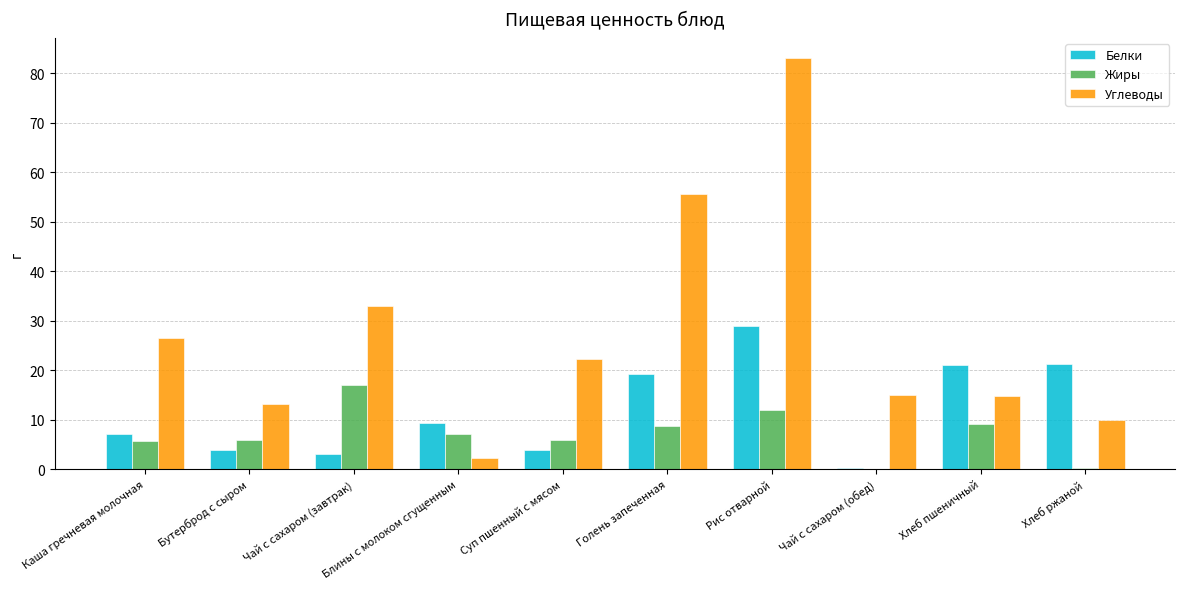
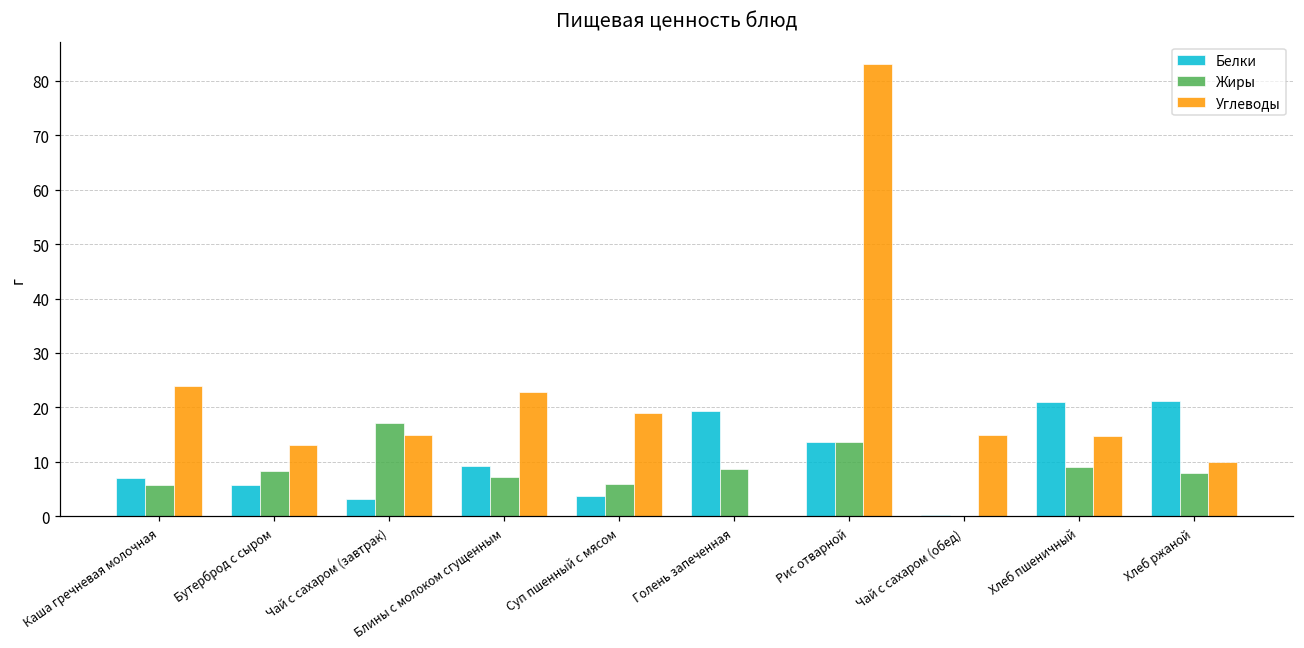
  {
    "Белки": {
      "Каша гречневая молочная": 7,
-     "Бутерброд с сыром": 4,
+     "Бутерброд с сыром": 6,
      "Чай с сахаром (завтрак)": 3,
      "Блины с молоком сгущенным": 9,
      "Суп пшенный с мясом": 4,
      "Голень запеченная": 19,
-     "Рис отварной": 29,
+     "Рис отварной": 14,
      "Хлеб пшеничный": 21,
      "Хлеб ржаной": 21
    },
    "Жиры": {
      "Каша гречневая молочная": 6,
-     "Бутерброд с сыром": 6,
+     "Бутерброд с сыром": 8,
      "Чай с сахаром (завтрак)": 17,
      "Блины с молоком сгущенным": 7,
      "Суп пшенный с мясом": 6,
      "Голень запеченная": 9,
-     "Рис отварной": 12,
+     "Рис отварной": 14,
      "Чай с сахаром (обед)": 0,
      "Хлеб пшеничный": 9,
-     "Хлеб ржаной": 0
+     "Хлеб ржаной": 8
    },
    "Углеводы": {
-     "Каша гречневая молочная": 27,
+     "Каша гречневая молочная": 24,
      "Бутерброд с сыром": 13,
-     "Чай с сахаром (завтрак)": 33,
-     "Блины с молоком сгущенным": 2,
-     "Суп пшенный с мясом": 22,
-     "Голень запеченная": 56,
+     "Чай с сахаром (завтрак)": 15,
+     "Блины с молоком сгущенным": 23,
+     "Суп пшенный с мясом": 19,
+     "Голень запеченная": 0,
      "Рис отварной": 83,
      "Чай с сахаром (обед)": 15,
      "Хлеб пшеничный": 15,
      "Хлеб ржаной": 10
    }
  }
